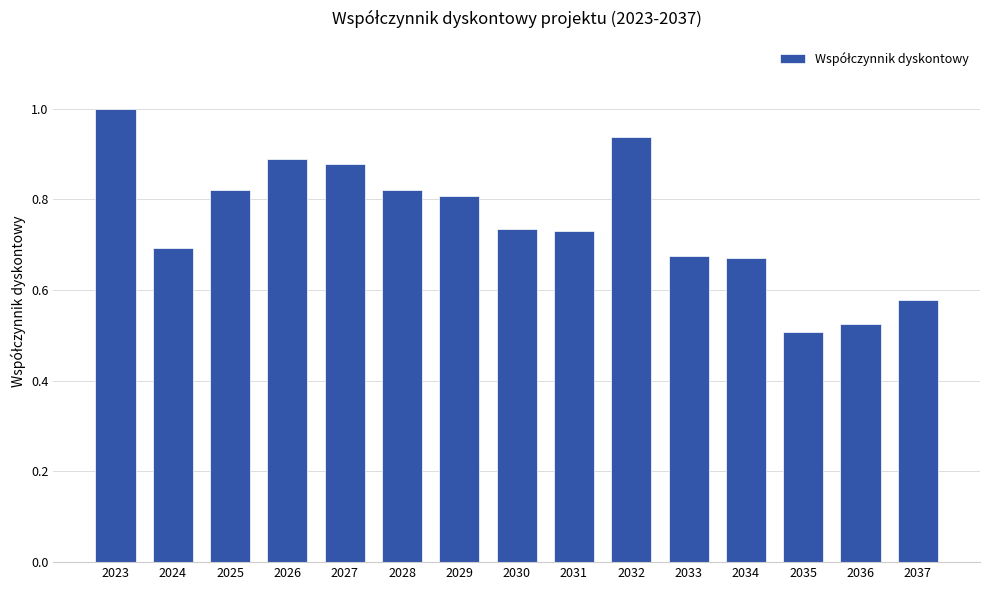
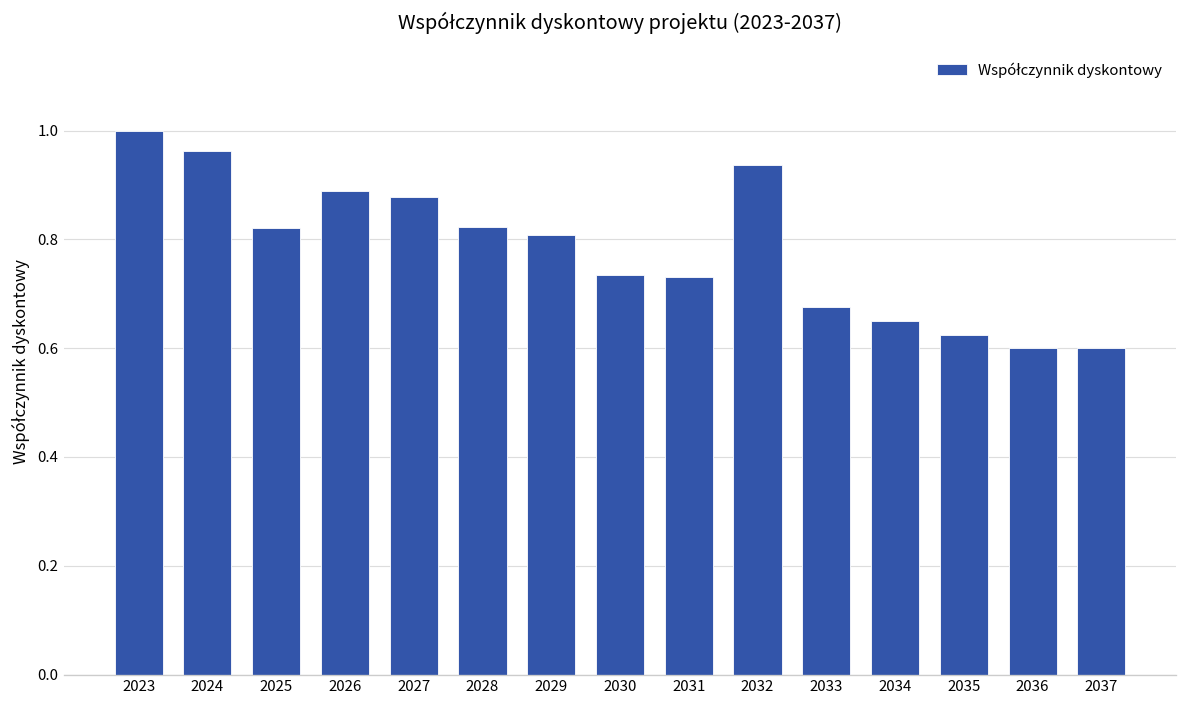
  {
    "2023": 1.00,
-   "2024": 0.69,
+   "2024": 0.96,
    "2025": 0.82,
    "2026": 0.89,
    "2027": 0.88,
    "2028": 0.82,
    "2029": 0.81,
    "2030": 0.73,
    "2031": 0.73,
    "2032": 0.94,
    "2033": 0.68,
-   "2034": 0.67,
-   "2035": 0.51,
-   "2036": 0.52,
-   "2037": 0.58
+   "2034": 0.65,
+   "2035": 0.62,
+   "2036": 0.60,
+   "2037": 0.60
  }
